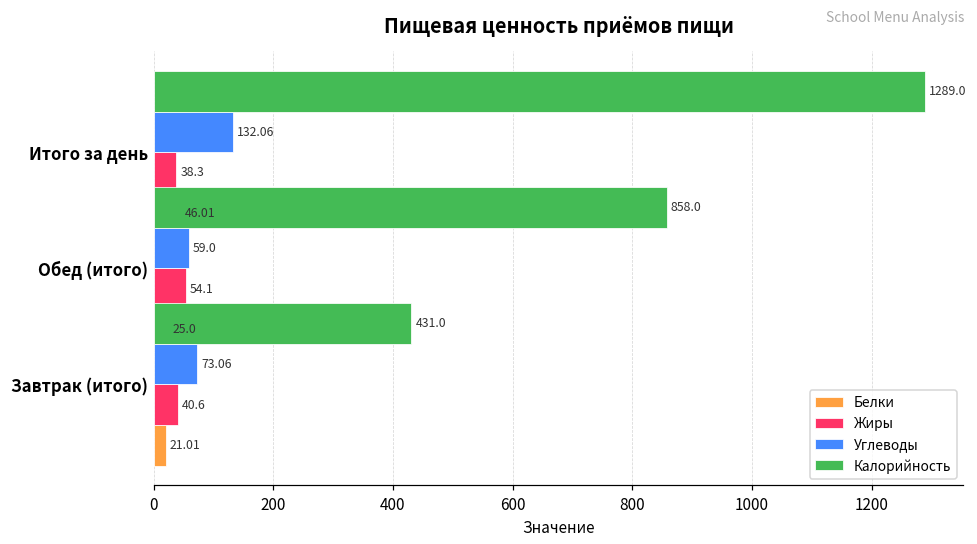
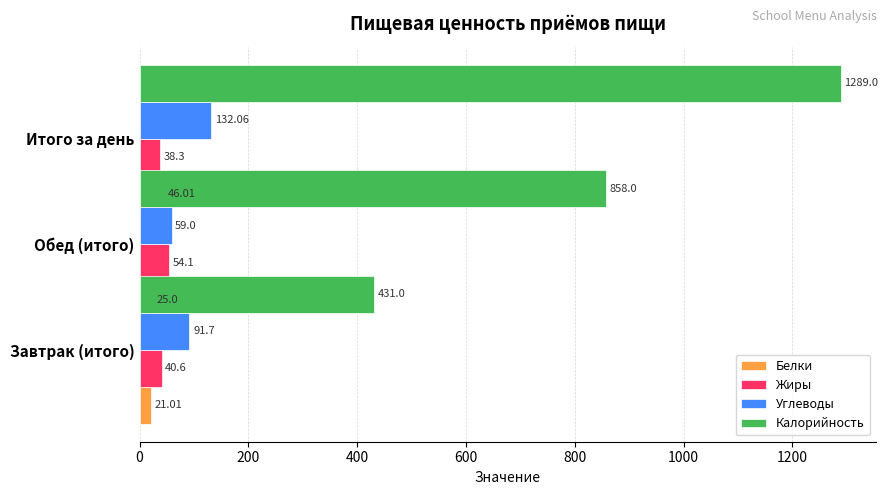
  {
    "Жиры": {
      "Итого за день": 38.3,
      "Обед (итого)": 54.1,
      "Завтрак (итого)": 40.6
    },
    "Углеводы": {
      "Итого за день": 132.06,
      "Обед (итого)": 59.0,
-     "Завтрак (итого)": 73.06
+     "Завтрак (итого)": 91.7
    }
  }
